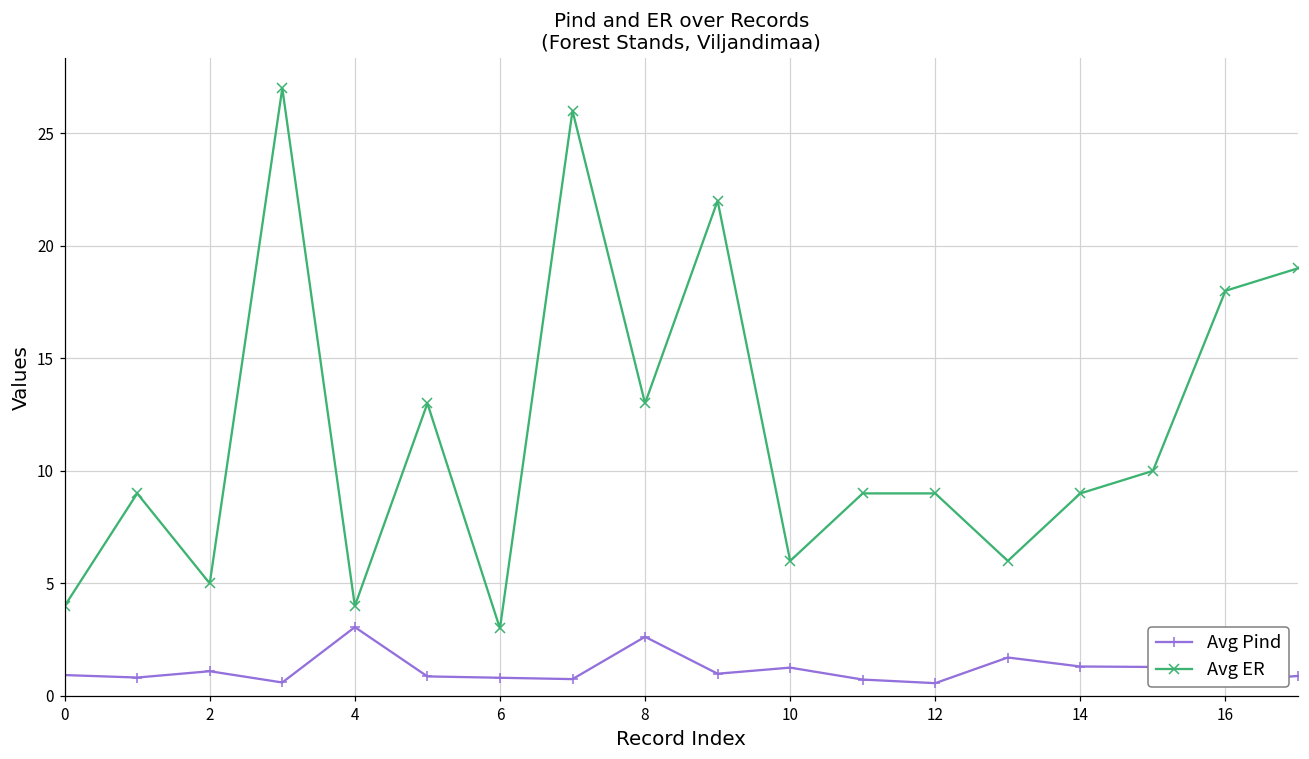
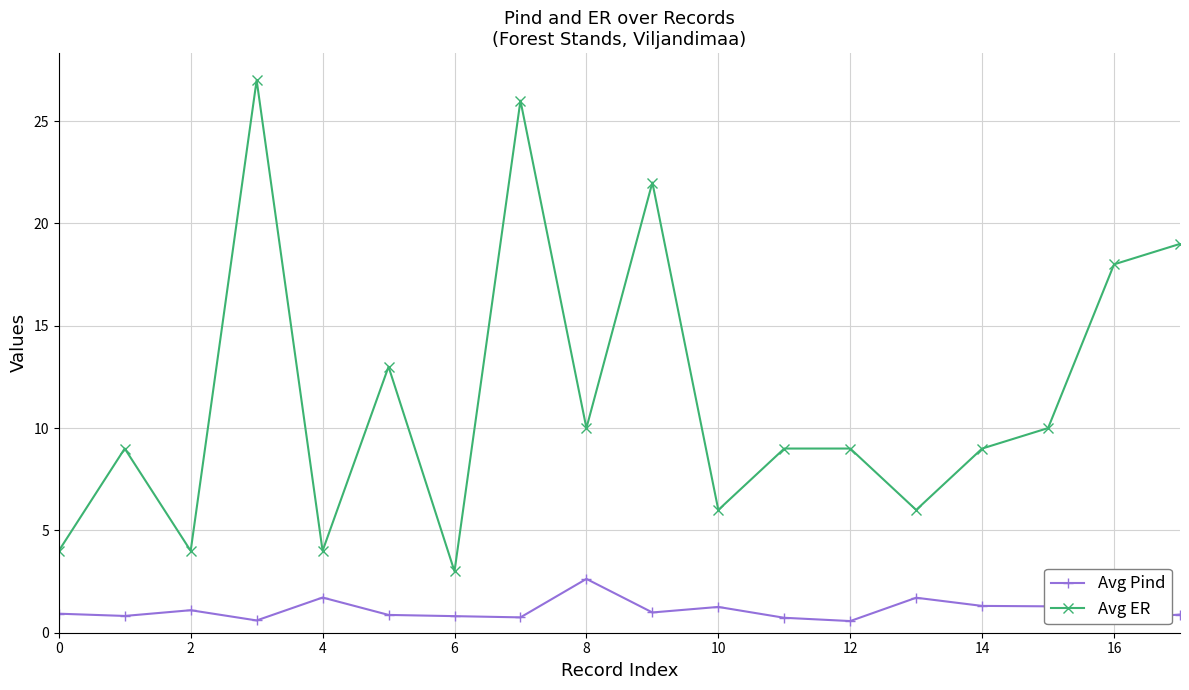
  {
    "Avg Pind": {
      "0": 0.9,
      "2": 1.1,
-     "4": 3.1,
+     "4": 1.7,
      "6": 0.8,
      "8": 2.6,
      "10": 1.3,
      "12": 0.6,
      "14": 1.3
    },
    "Avg ER": {
      "0": 4,
-     "2": 5,
+     "2": 4,
      "4": 4,
      "6": 3,
-     "8": 13,
+     "8": 10,
      "10": 6,
      "12": 9,
      "14": 9,
      "16": 18
    }
  }
